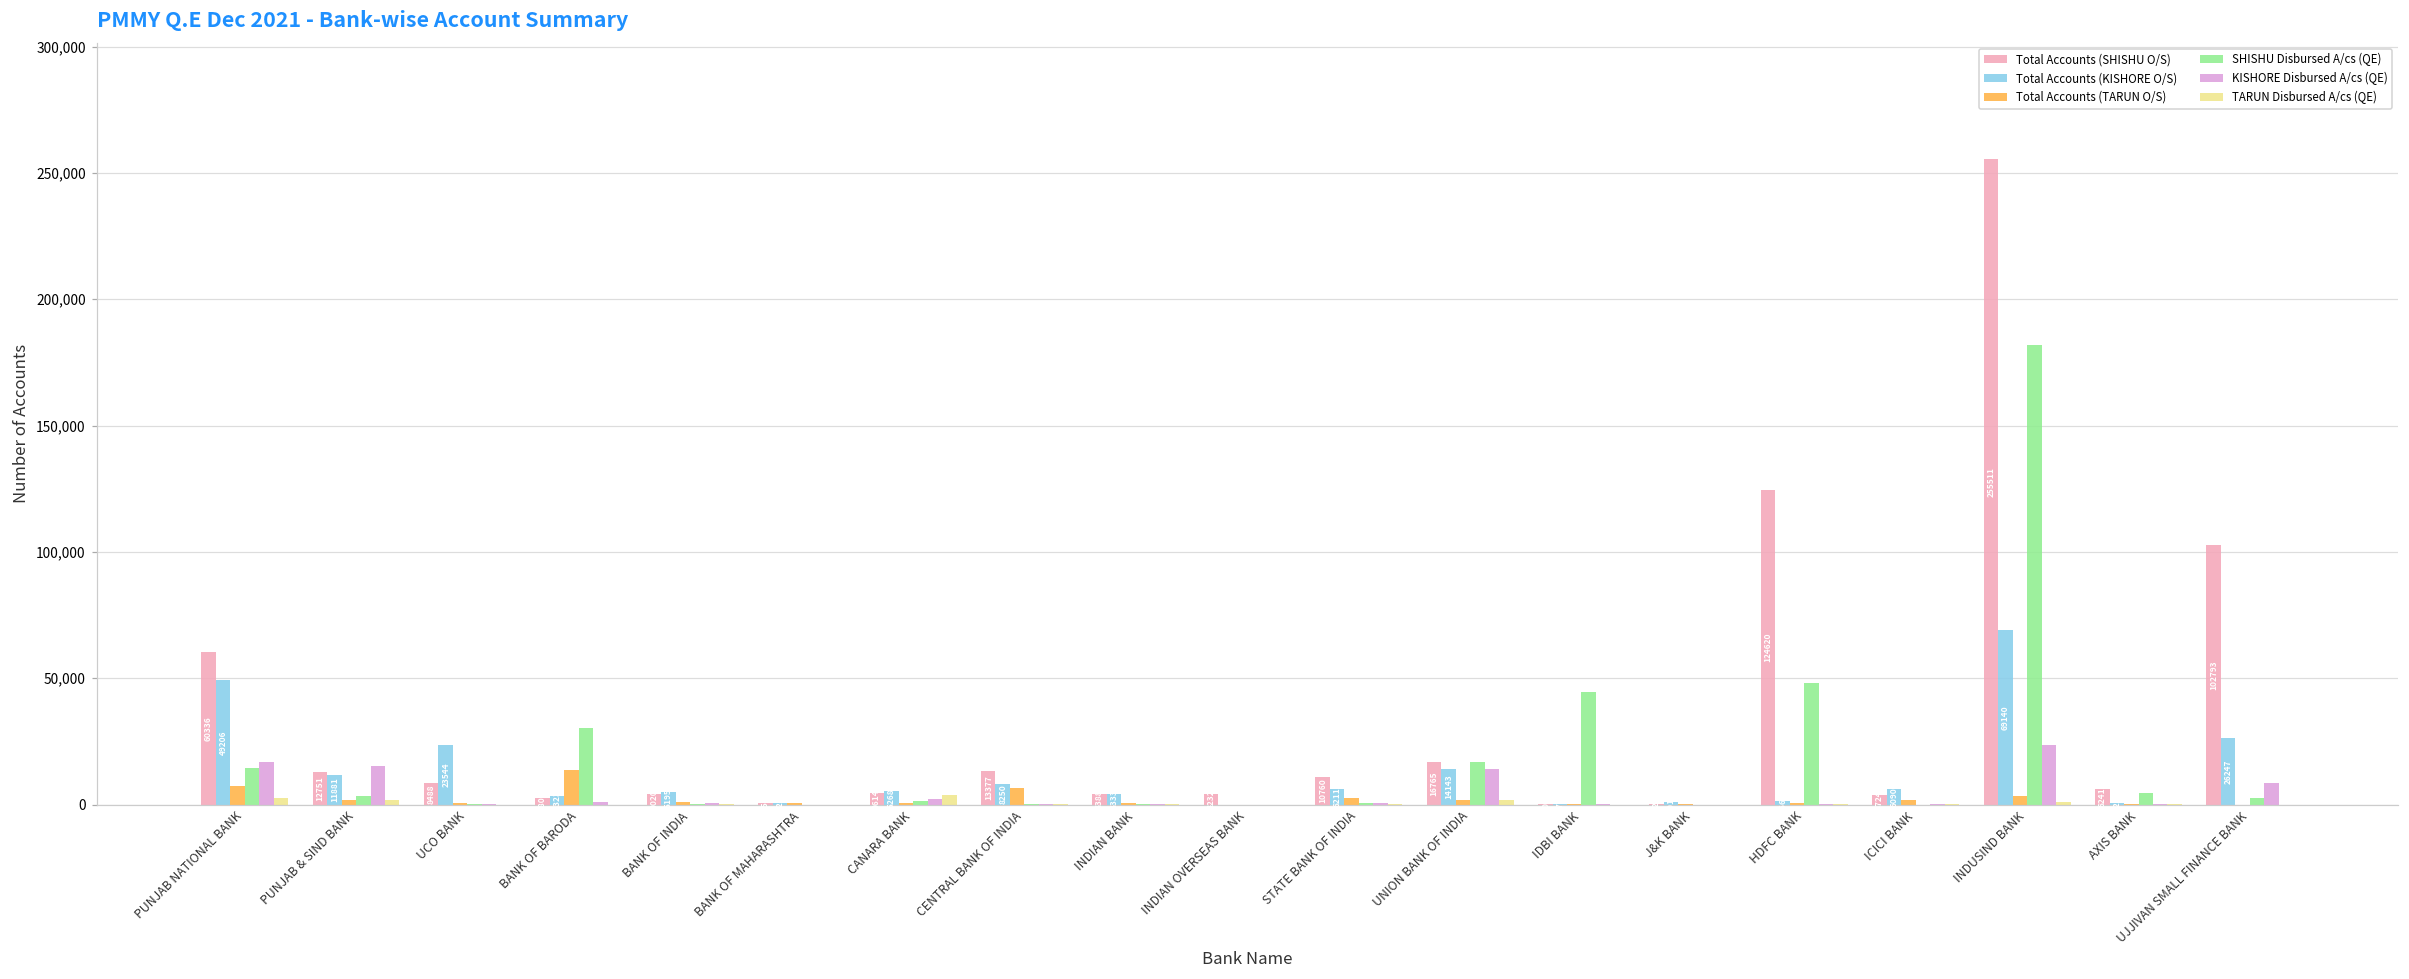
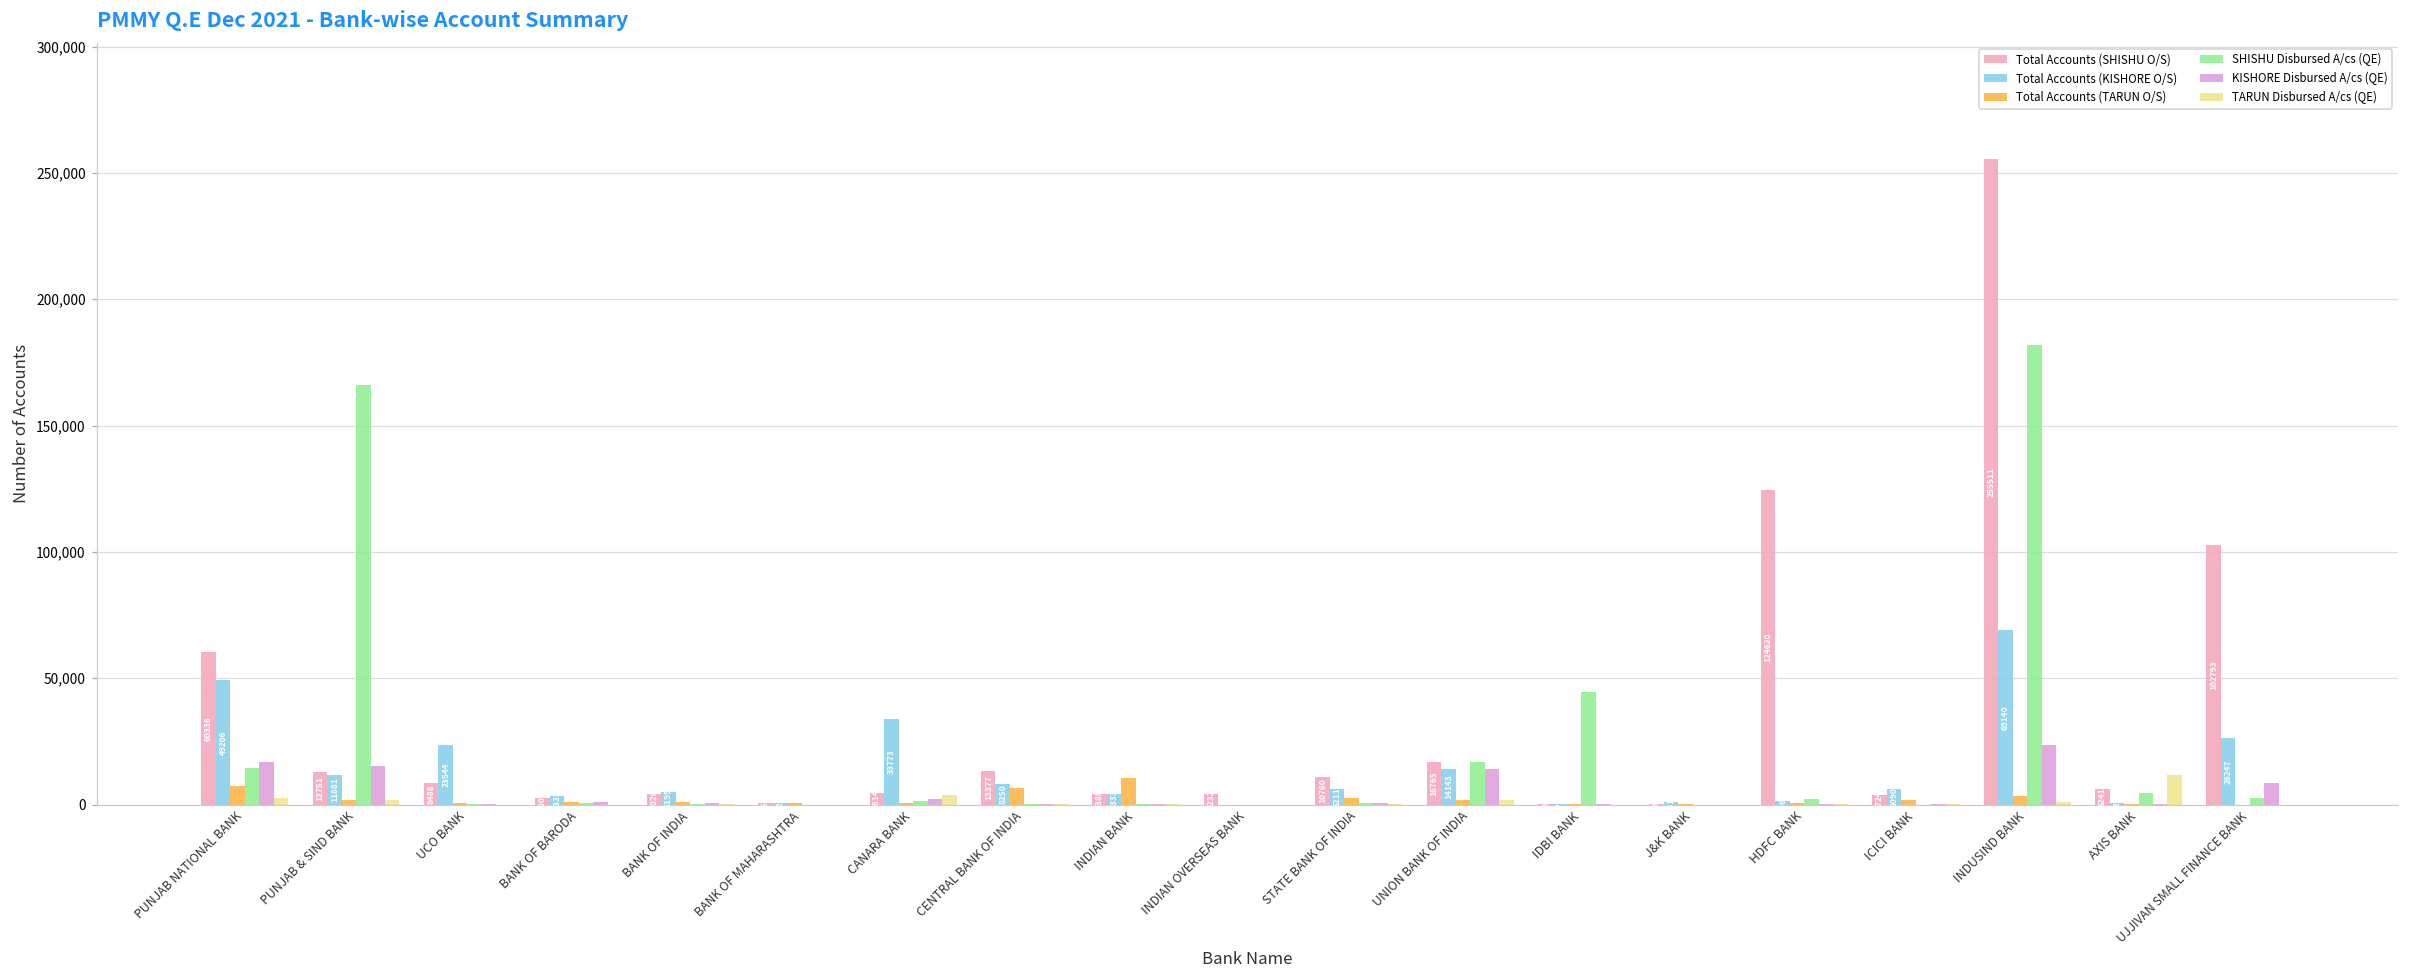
  {
    "Total Accounts (KISHORE O/S)": {
      "PUNJAB NATIONAL BANK": "49206",
      "PUNJAB & SIND BANK": "11881",
      "UCO BANK": "23544",
      "BANK OF INDIA": "5195",
-     "CANARA BANK": "5268",
+     "CANARA BANK": "33773",
      "CENTRAL BANK OF INDIA": "8250",
      "STATE BANK OF INDIA": "6211",
      "UNION BANK OF INDIA": "14143",
      "ICICI BANK": "6090",
      "INDUSIND BANK": "69140",
      "UJJIVAN SMALL FINANCE BANK": "26247"
    },
    "Total Accounts (TARUN O/S)": {
      "PUNJAB NATIONAL BANK": "7,000",
      "PUNJAB & SIND BANK": "2,000",
-     "BANK OF BARODA": "14,000",
+     "BANK OF BARODA": "1,000",
      "CENTRAL BANK OF INDIA": "7,000",
-     "INDIAN BANK": "1,000",
+     "INDIAN BANK": "11,000",
      "INDIAN OVERSEAS BANK": "0",
      "STATE BANK OF INDIA": "3,000",
      "UNION BANK OF INDIA": "2,000",
      "ICICI BANK": "2,000",
      "INDUSIND BANK": "3,000",
      "UJJIVAN SMALL FINANCE BANK": "0"
    },
    "SHISHU Disbursed A/cs (QE)": {
      "PUNJAB NATIONAL BANK": "15,000",
-     "PUNJAB & SIND BANK": "3,000",
-     "BANK OF BARODA": "30,000",
+     "PUNJAB & SIND BANK": "166,000",
+     "BANK OF BARODA": "1,000",
      "BANK OF MAHARASHTRA": "0",
      "CANARA BANK": "2,000",
      "INDIAN OVERSEAS BANK": "0",
      "UNION BANK OF INDIA": "17,000",
      "IDBI BANK": "45,000",
-     "HDFC BANK": "48,000",
+     "HDFC BANK": "2,000",
      "ICICI BANK": "0",
      "INDUSIND BANK": "182,000",
      "AXIS BANK": "5,000",
      "UJJIVAN SMALL FINANCE BANK": "3,000"
    },
    "TARUN Disbursed A/cs (QE)": {
      "PUNJAB NATIONAL BANK": "3,000",
      "PUNJAB & SIND BANK": "2,000",
      "BANK OF BARODA": "0",
      "BANK OF MAHARASHTRA": "0",
      "CANARA BANK": "4,000",
      "INDIAN OVERSEAS BANK": "0",
      "UNION BANK OF INDIA": "2,000",
-     "AXIS BANK": "0",
+     "AXIS BANK": "12,000",
      "UJJIVAN SMALL FINANCE BANK": "0"
    }
  }
